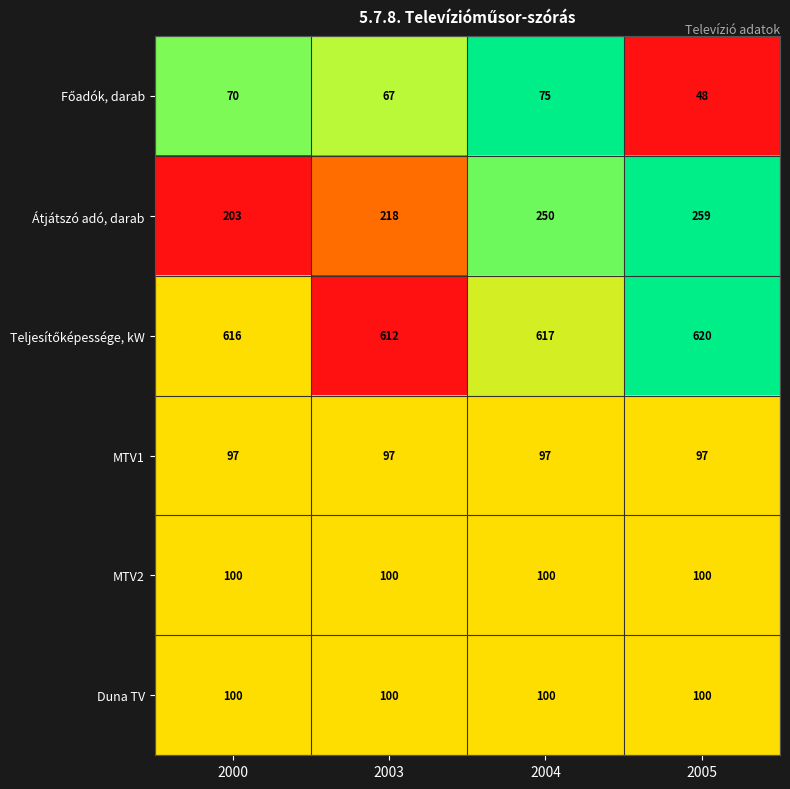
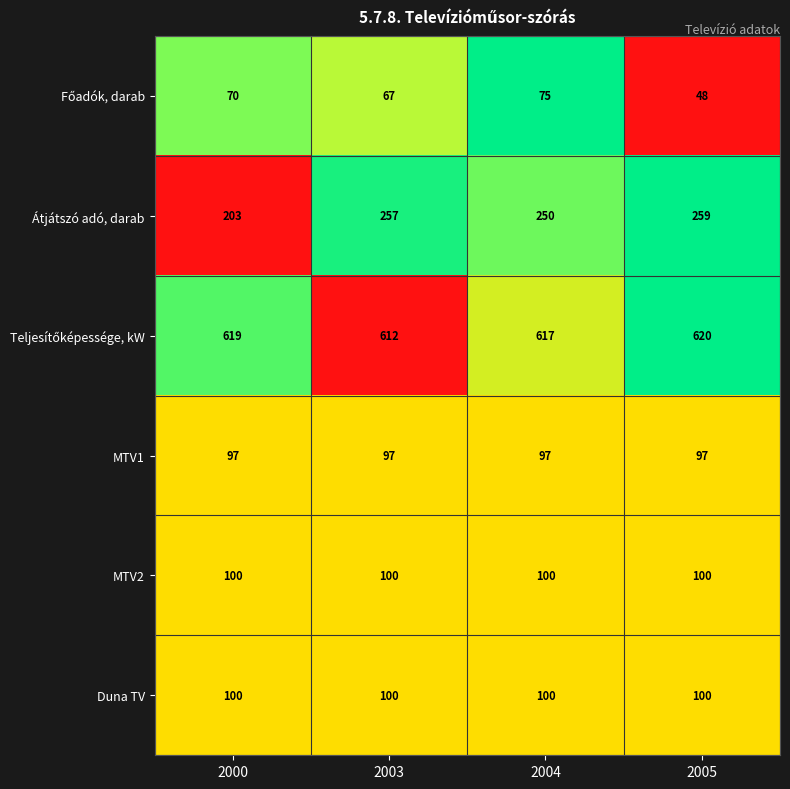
  {
    "Főadók, darab": {
      "2000": 70,
      "2003": 67,
      "2004": 75,
      "2005": 48
    },
    "Átjátszó adó, darab": {
      "2000": 203,
-     "2003": 218,
+     "2003": 257,
      "2004": 250,
      "2005": 259
    },
    "Teljesítőképessége, kW": {
-     "2000": 616,
+     "2000": 619,
      "2003": 612,
      "2004": 617,
      "2005": 620
    },
    "MTV1": {
      "2000": 97,
      "2003": 97,
      "2004": 97,
      "2005": 97
    },
    "MTV2": {
      "2000": 100,
      "2003": 100,
      "2004": 100,
      "2005": 100
    },
    "Duna TV": {
      "2000": 100,
      "2003": 100,
      "2004": 100,
      "2005": 100
    }
  }
